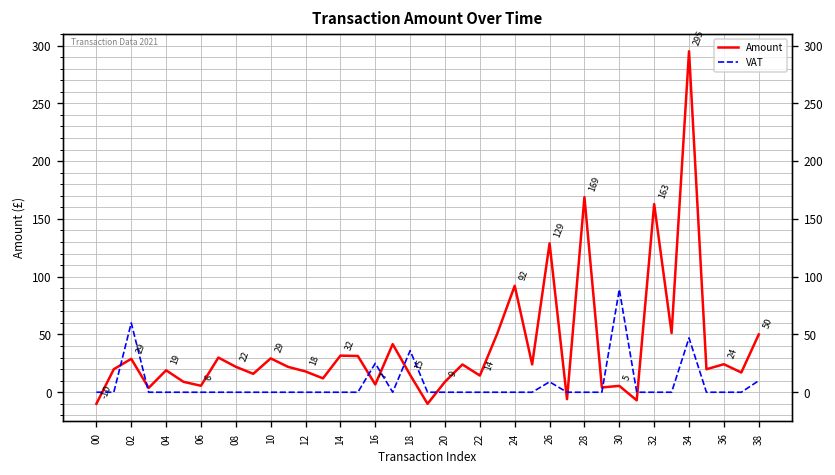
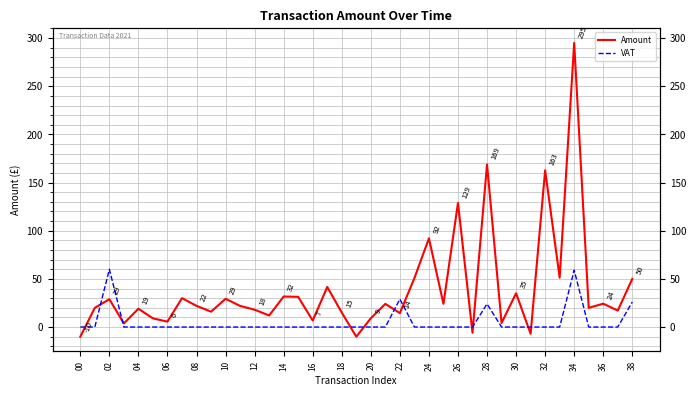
  {
    "Amount": {
      "02": 29,
      "04": 19,
      "06": 6,
      "08": 22,
      "10": 29,
      "12": 18,
      "14": 32,
      "16": 7,
      "18": 15,
      "20": 9,
      "22": 14,
      "24": 92,
      "26": 129,
      "28": 169,
-     "30": 5,
+     "30": 35,
      "32": 163,
      "34": 295,
      "36": 24,
      "38": 50
    },
    "VAT": {
      "00": 0,
      "02": 60,
      "04": 0,
      "06": 0,
      "08": 0,
      "10": 0,
      "12": 0,
      "14": 0,
-     "16": 30,
-     "18": 40,
+     "16": 0,
+     "18": 0,
      "20": 0,
-     "22": 0,
+     "22": 30,
      "24": 0,
-     "26": 10,
-     "28": 0,
-     "30": 90,
+     "26": 0,
+     "28": 20,
+     "30": 0,
      "32": 0,
-     "34": 50,
+     "34": 60,
      "36": 0,
-     "38": 10
+     "38": 30
    }
  }
